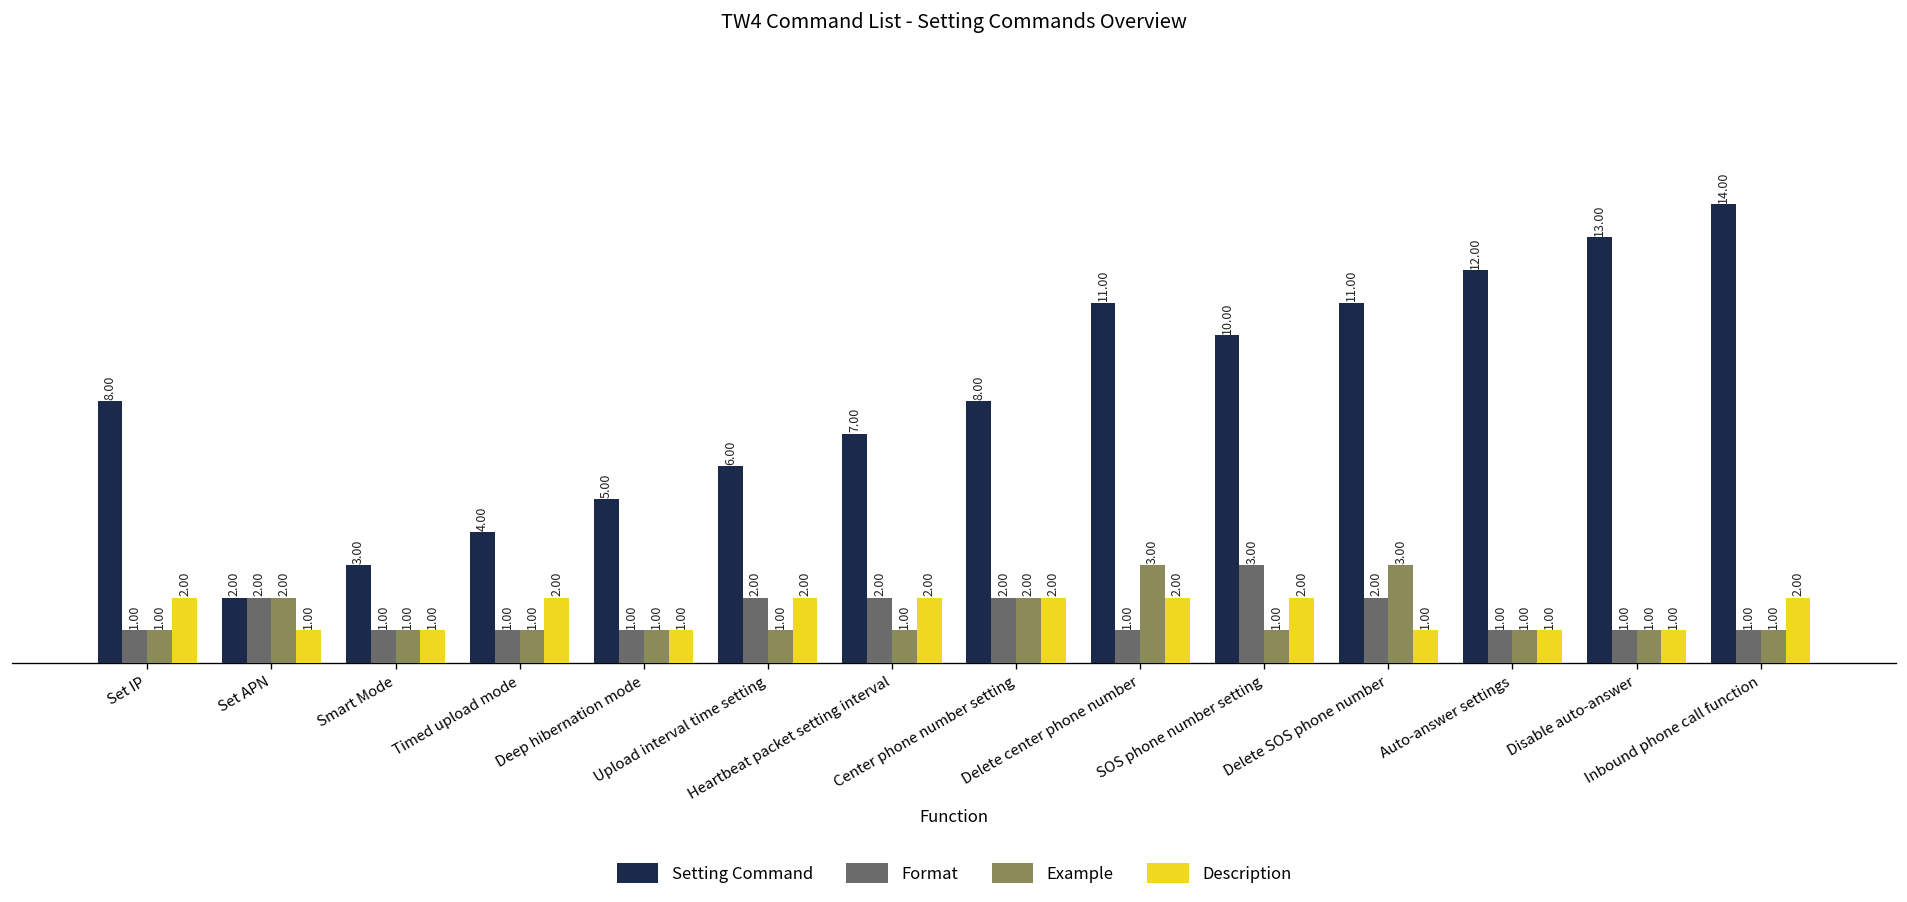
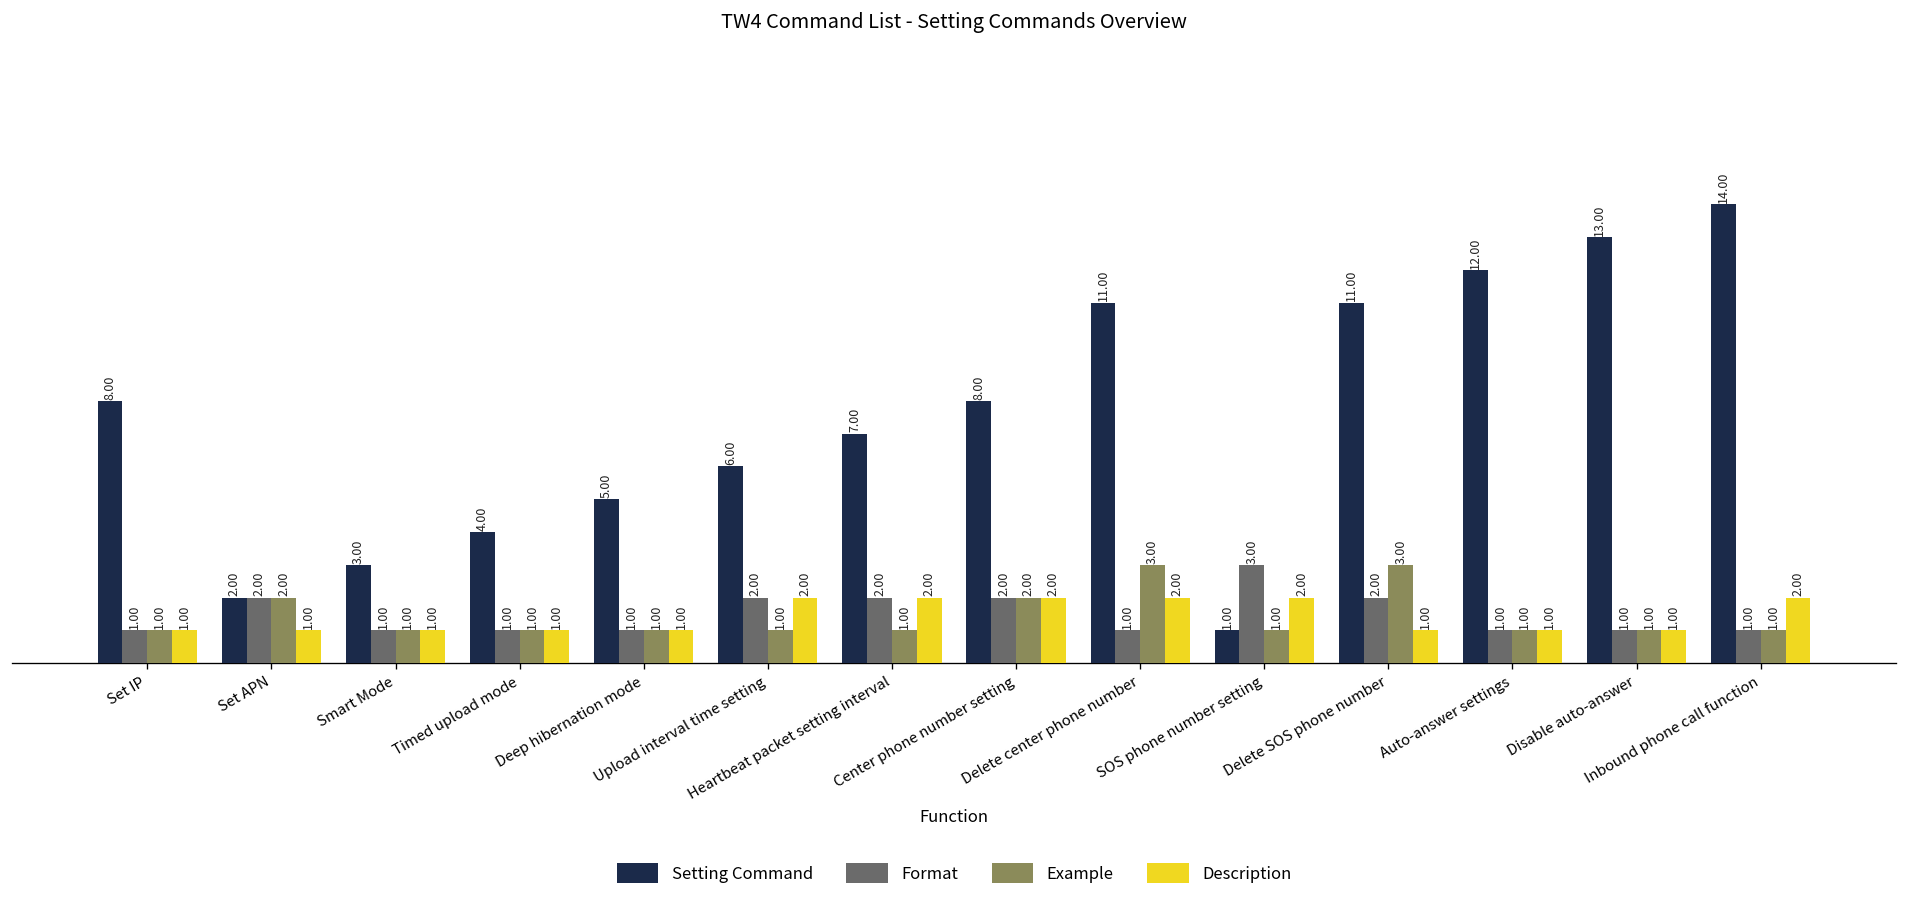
  {
    "Setting Command": {
      "Set IP": 8.00,
      "Set APN": 2.00,
      "Smart Mode": 3.00,
      "Timed upload mode": 4.00,
      "Deep hibernation mode": 5.00,
      "Upload interval time setting": 6.00,
      "Heartbeat packet setting interval": 7.00,
      "Center phone number setting": 8.00,
      "Delete center phone number": 11.00,
-     "SOS phone number setting": 10.00,
+     "SOS phone number setting": 1.00,
      "Delete SOS phone number": 11.00,
      "Auto-answer settings": 12.00,
      "Disable auto-answer": 13.00,
      "Inbound phone call function": 14.00
    },
    "Description": {
-     "Set IP": 2.00,
+     "Set IP": 1.00,
      "Set APN": 1.00,
      "Smart Mode": 1.00,
-     "Timed upload mode": 2.00,
+     "Timed upload mode": 1.00,
      "Deep hibernation mode": 1.00,
      "Upload interval time setting": 2.00,
      "Heartbeat packet setting interval": 2.00,
      "Center phone number setting": 2.00,
      "Delete center phone number": 2.00,
      "SOS phone number setting": 2.00,
      "Delete SOS phone number": 1.00,
      "Auto-answer settings": 1.00,
      "Disable auto-answer": 1.00,
      "Inbound phone call function": 2.00
    }
  }
